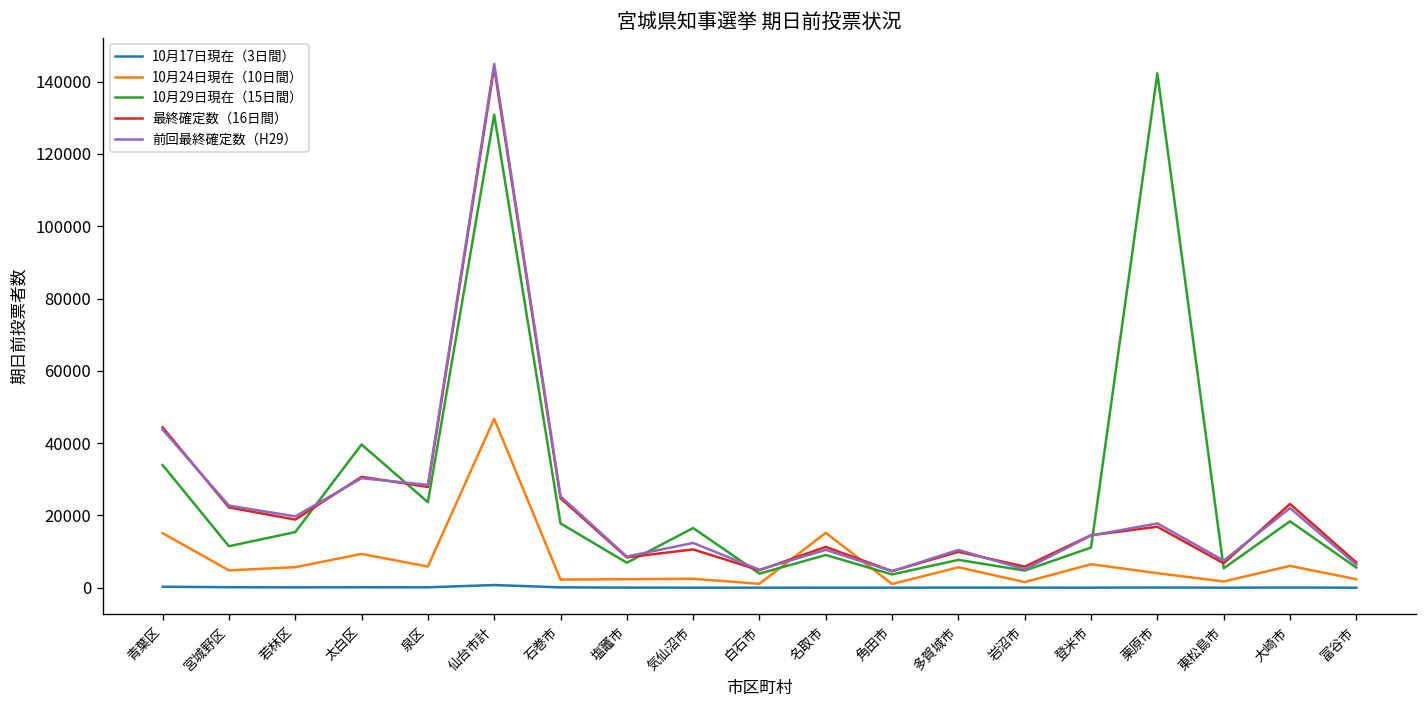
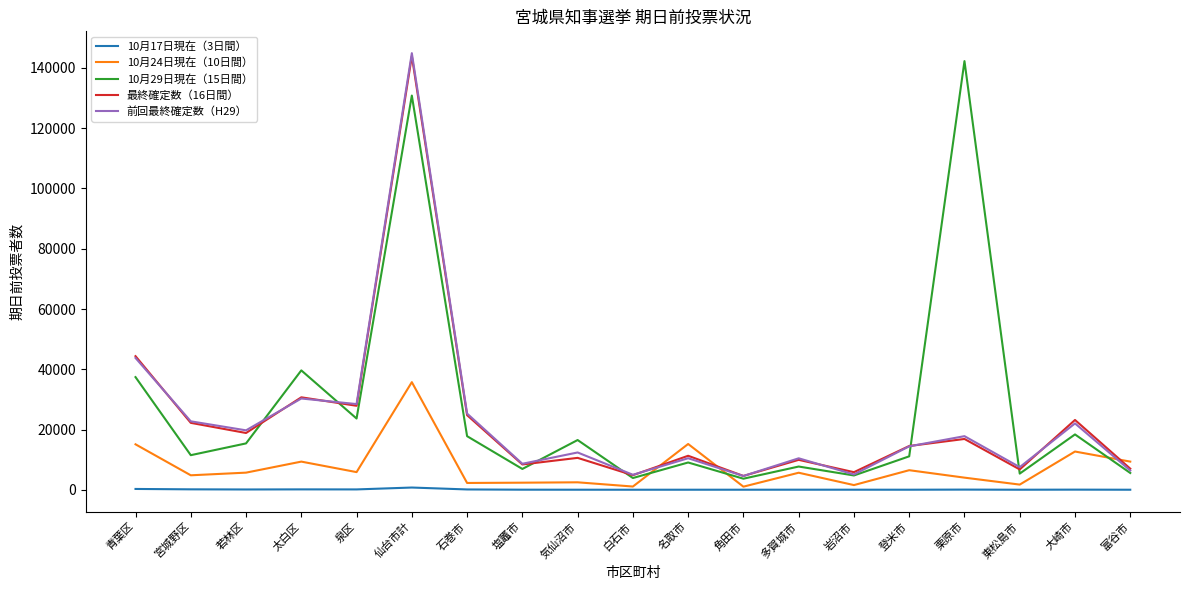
  {
    "10月17日現在（3日間）": {
      "青葉区": 0,
      "宮城野区": 0,
      "若林区": 0,
      "太白区": 0,
      "泉区": 0,
      "仙台市計": 1000,
      "石巻市": 0,
      "塩竈市": 0,
      "気仙沼市": 0,
      "白石市": 0,
      "名取市": 0,
      "角田市": 0,
      "多賀城市": 0,
      "岩沼市": 0,
      "登米市": 0,
      "栗原市": 0,
      "東松島市": 0,
      "大崎市": 0,
      "富谷市": 0
    },
    "10月24日現在（10日間）": {
      "青葉区": 15000,
      "宮城野区": 5000,
      "若林区": 6000,
      "太白区": 9000,
      "泉区": 6000,
-     "仙台市計": 47000,
+     "仙台市計": 36000,
      "石巻市": 2000,
      "塩竈市": 2000,
      "気仙沼市": 2000,
      "白石市": 1000,
      "名取市": 15000,
      "角田市": 1000,
      "多賀城市": 6000,
      "岩沼市": 2000,
      "登米市": 6000,
      "栗原市": 4000,
      "東松島市": 2000,
-     "大崎市": 6000,
-     "富谷市": 2000
+     "大崎市": 13000,
+     "富谷市": 9000
    },
    "10月29日現在（15日間）": {
-     "青葉区": 34000,
+     "青葉区": 37000,
      "宮城野区": 11000,
      "若林区": 15000,
      "太白区": 40000,
      "泉区": 24000,
      "仙台市計": 131000,
      "石巻市": 18000,
      "塩竈市": 7000,
      "気仙沼市": 17000,
      "白石市": 4000,
      "名取市": 9000,
      "角田市": 4000,
      "多賀城市": 8000,
      "登米市": 11000,
      "栗原市": 142000,
      "東松島市": 5000,
      "大崎市": 18000
    },
    "最終確定数（16日間）": {
      "若林区": 19000,
      "仙台市計": 144000,
      "気仙沼市": 11000,
      "栗原市": 17000,
      "大崎市": 23000
    },
    "前回最終確定数（H29）": {
      "若林区": 20000,
      "仙台市計": 145000,
      "気仙沼市": 12000,
      "栗原市": 18000,
      "大崎市": 22000
    }
  }
